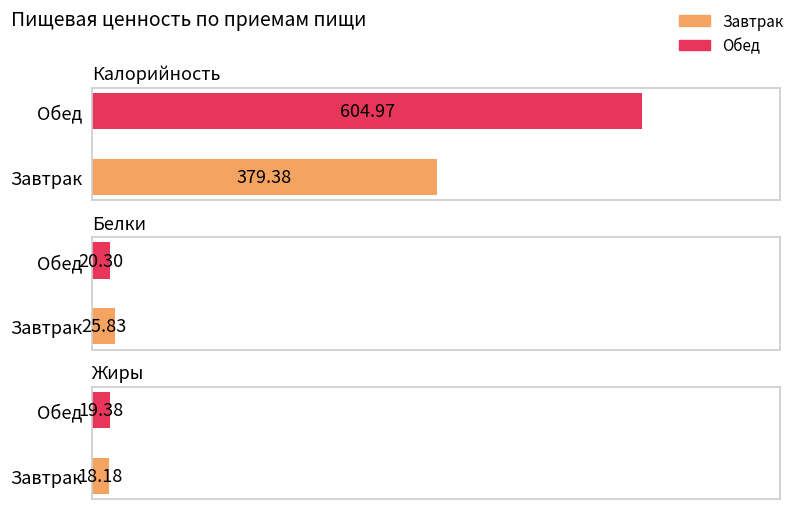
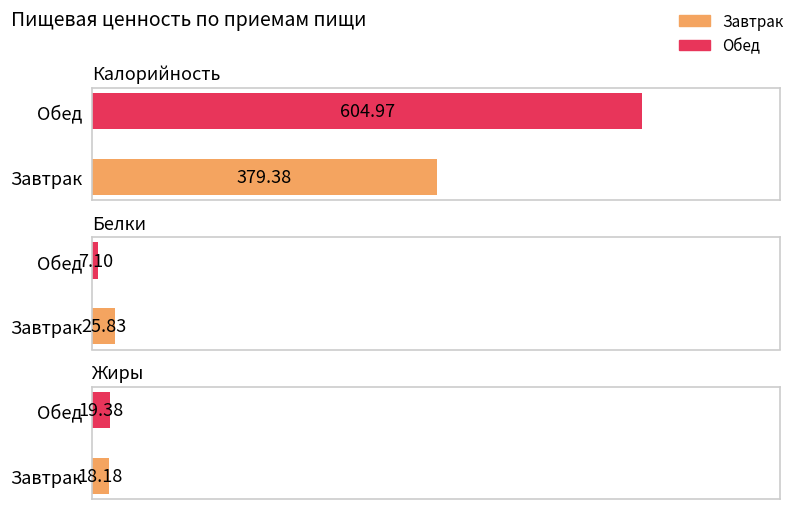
  {
    "Калорийность": {
      "Обед": 604.97,
      "Завтрак": 379.38
    },
    "Белки": {
-     "Обед": 20.30,
+     "Обед": 7.10,
      "Завтрак": 25.83
    },
    "Жиры": {
      "Обед": 19.38,
      "Завтрак": 18.18
    }
  }
